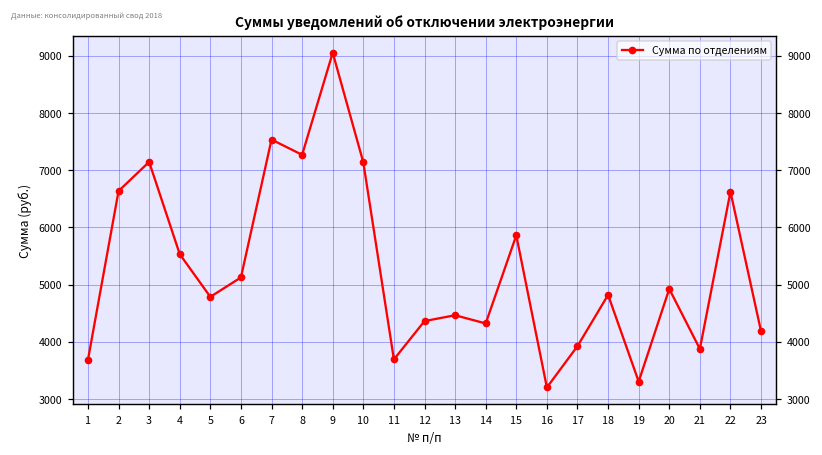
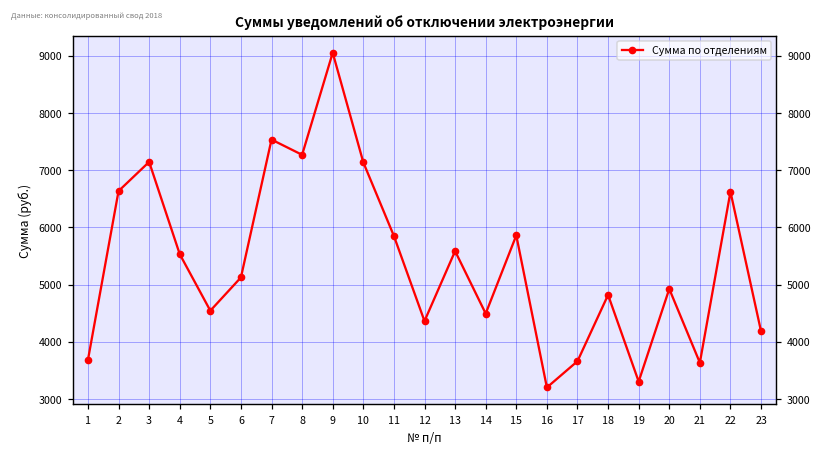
  {
    "1": 3700,
    "2": 6600,
    "3": 7100,
    "4": 5500,
-   "5": 4800,
+   "5": 4500,
    "6": 5100,
    "7": 7500,
    "8": 7300,
    "9": 9100,
    "10": 7100,
-   "11": 3700,
+   "11": 5800,
    "12": 4400,
-   "13": 4500,
-   "14": 4300,
+   "13": 5600,
+   "14": 4500,
    "15": 5900,
    "16": 3200,
-   "17": 3900,
+   "17": 3700,
    "18": 4800,
    "19": 3300,
    "20": 4900,
-   "21": 3900,
+   "21": 3600,
    "22": 6600,
    "23": 4200
  }
